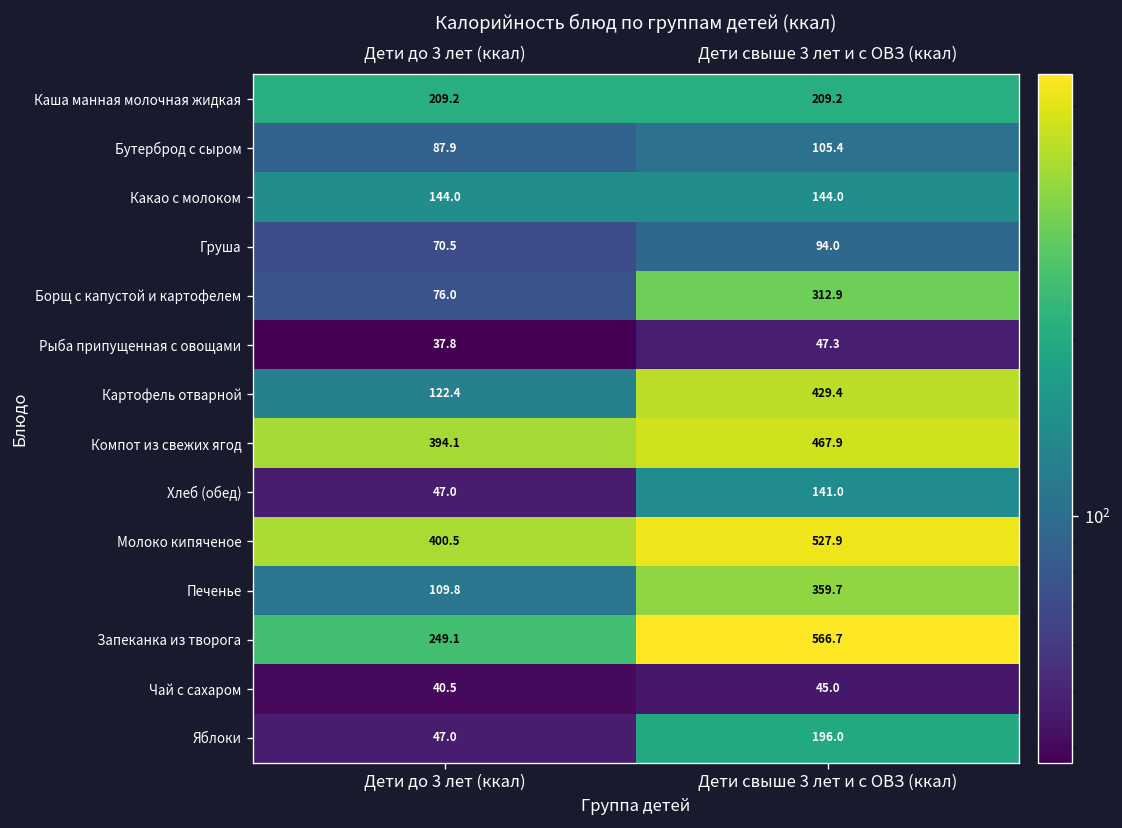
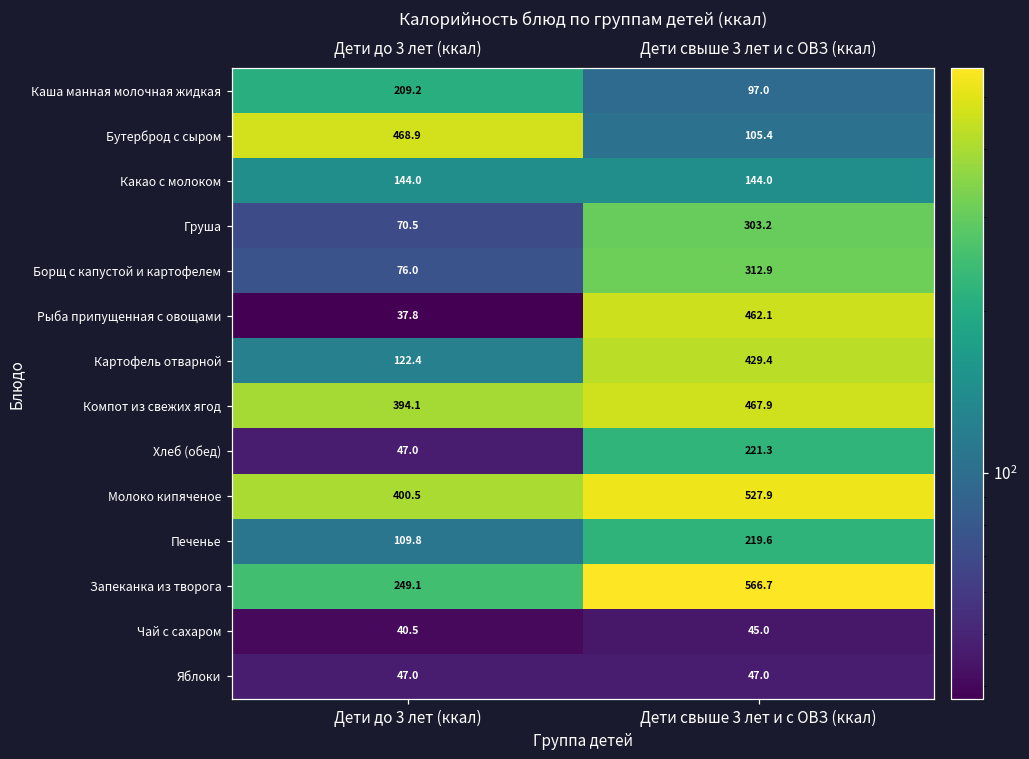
  {
    "Каша манная молочная жидкая": {
      "Дети до 3 лет (ккал)": 209.2,
-     "Дети свыше 3 лет и с ОВЗ (ккал)": 209.2
+     "Дети свыше 3 лет и с ОВЗ (ккал)": 97.0
    },
    "Бутерброд с сыром": {
-     "Дети до 3 лет (ккал)": 87.9,
+     "Дети до 3 лет (ккал)": 468.9,
      "Дети свыше 3 лет и с ОВЗ (ккал)": 105.4
    },
    "Какао с молоком": {
      "Дети до 3 лет (ккал)": 144.0,
      "Дети свыше 3 лет и с ОВЗ (ккал)": 144.0
    },
    "Груша": {
      "Дети до 3 лет (ккал)": 70.5,
-     "Дети свыше 3 лет и с ОВЗ (ккал)": 94.0
+     "Дети свыше 3 лет и с ОВЗ (ккал)": 303.2
    },
    "Борщ с капустой и картофелем": {
      "Дети до 3 лет (ккал)": 76.0,
      "Дети свыше 3 лет и с ОВЗ (ккал)": 312.9
    },
    "Рыба припущенная с овощами": {
      "Дети до 3 лет (ккал)": 37.8,
-     "Дети свыше 3 лет и с ОВЗ (ккал)": 47.3
+     "Дети свыше 3 лет и с ОВЗ (ккал)": 462.1
    },
    "Картофель отварной": {
      "Дети до 3 лет (ккал)": 122.4,
      "Дети свыше 3 лет и с ОВЗ (ккал)": 429.4
    },
    "Компот из свежих ягод": {
      "Дети до 3 лет (ккал)": 394.1,
      "Дети свыше 3 лет и с ОВЗ (ккал)": 467.9
    },
    "Хлеб (обед)": {
      "Дети до 3 лет (ккал)": 47.0,
-     "Дети свыше 3 лет и с ОВЗ (ккал)": 141.0
+     "Дети свыше 3 лет и с ОВЗ (ккал)": 221.3
    },
    "Молоко кипяченое": {
      "Дети до 3 лет (ккал)": 400.5,
      "Дети свыше 3 лет и с ОВЗ (ккал)": 527.9
    },
    "Печенье": {
      "Дети до 3 лет (ккал)": 109.8,
-     "Дети свыше 3 лет и с ОВЗ (ккал)": 359.7
+     "Дети свыше 3 лет и с ОВЗ (ккал)": 219.6
    },
    "Запеканка из творога": {
      "Дети до 3 лет (ккал)": 249.1,
      "Дети свыше 3 лет и с ОВЗ (ккал)": 566.7
    },
    "Чай с сахаром": {
      "Дети до 3 лет (ккал)": 40.5,
      "Дети свыше 3 лет и с ОВЗ (ккал)": 45.0
    },
    "Яблоки": {
      "Дети до 3 лет (ккал)": 47.0,
-     "Дети свыше 3 лет и с ОВЗ (ккал)": 196.0
+     "Дети свыше 3 лет и с ОВЗ (ккал)": 47.0
    }
  }
